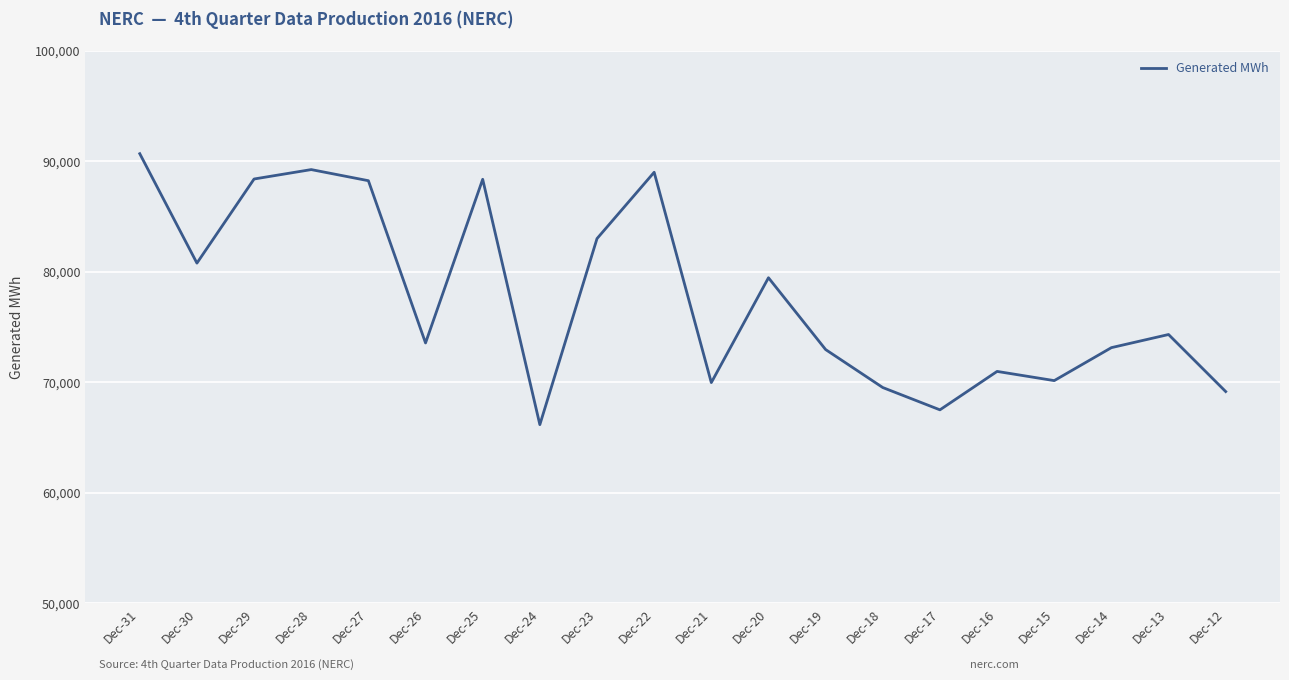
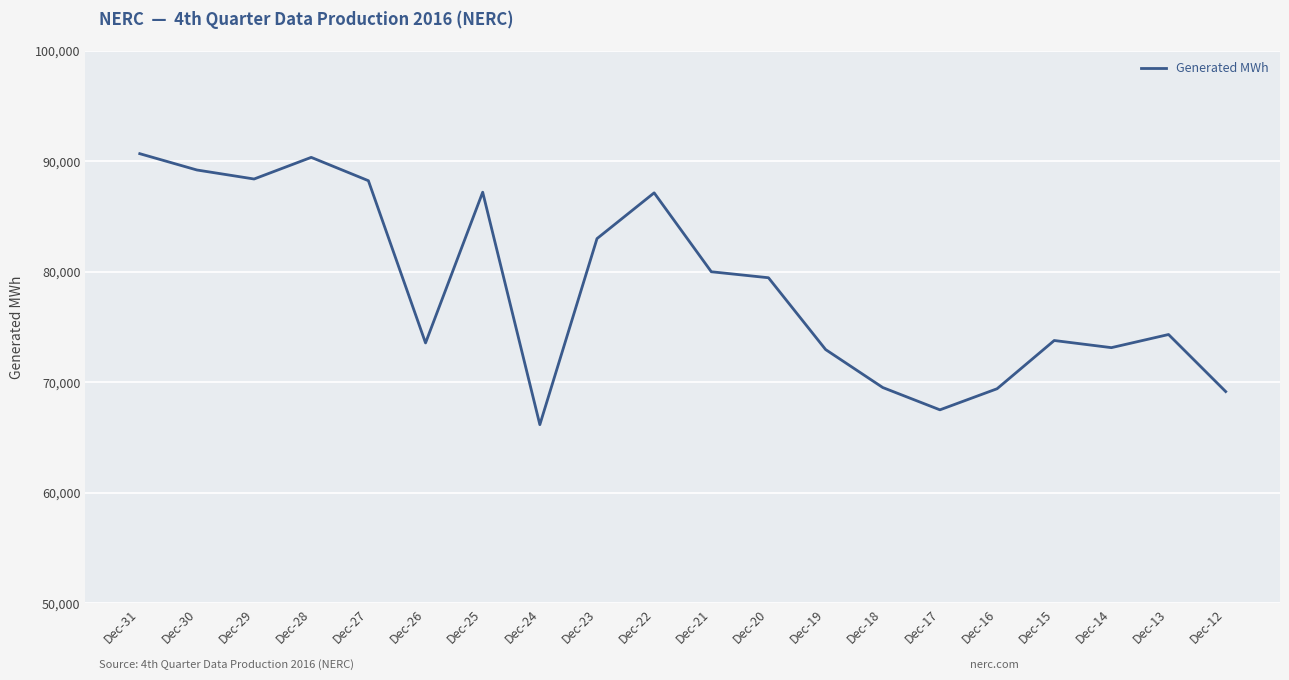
  {
    "Dec-31": "90,700",
-   "Dec-30": "80,800",
+   "Dec-30": "89,200",
    "Dec-29": "88,400",
-   "Dec-28": "89,300",
+   "Dec-28": "90,400",
    "Dec-27": "88,300",
    "Dec-26": "73,600",
-   "Dec-25": "88,400",
+   "Dec-25": "87,200",
    "Dec-24": "66,200",
    "Dec-23": "83,000",
-   "Dec-22": "89,000",
-   "Dec-21": "70,000",
+   "Dec-22": "87,200",
+   "Dec-21": "80,000",
    "Dec-20": "79,500",
    "Dec-19": "73,000",
    "Dec-18": "69,500",
    "Dec-17": "67,500",
-   "Dec-16": "71,000",
-   "Dec-15": "70,200",
+   "Dec-16": "69,400",
+   "Dec-15": "73,800",
    "Dec-14": "73,100",
    "Dec-13": "74,300",
    "Dec-12": "69,200"
  }
